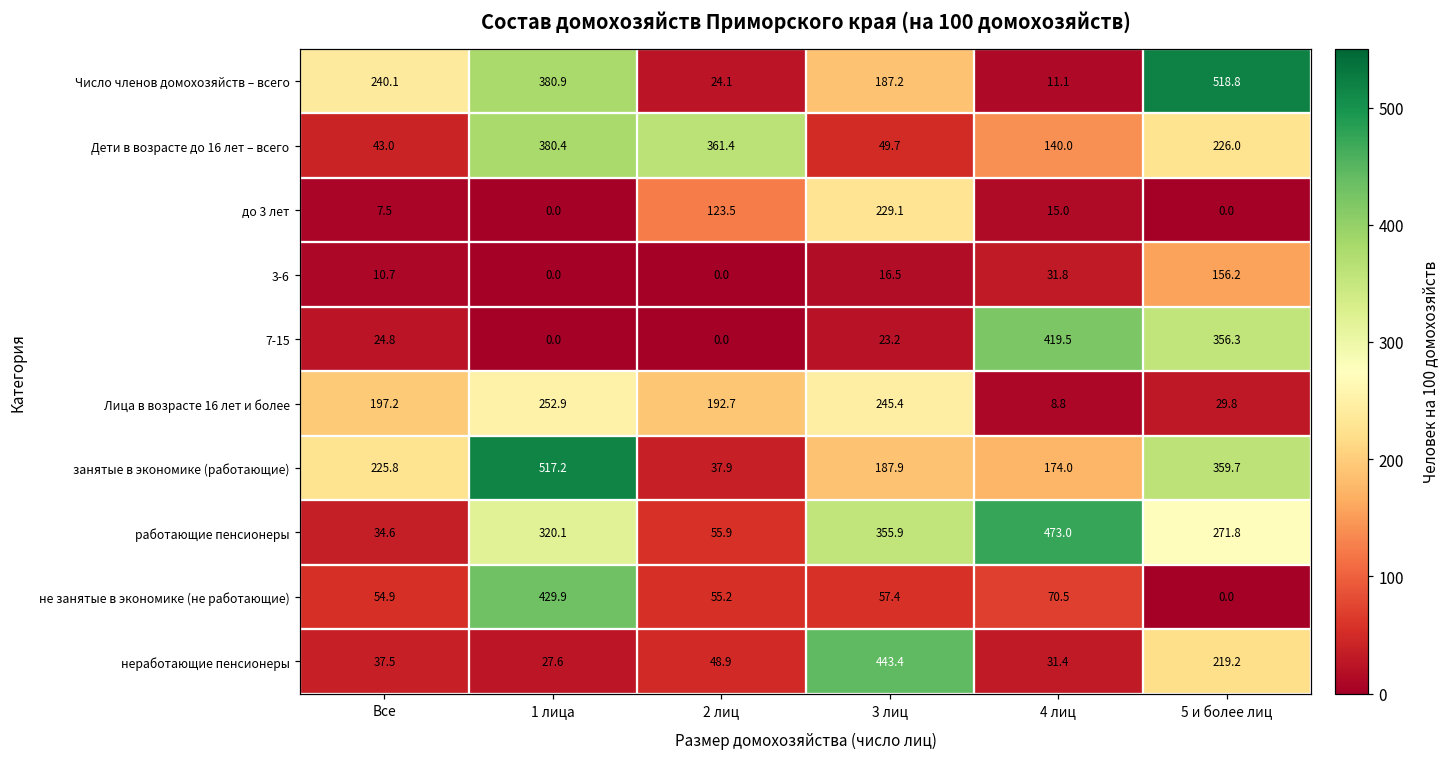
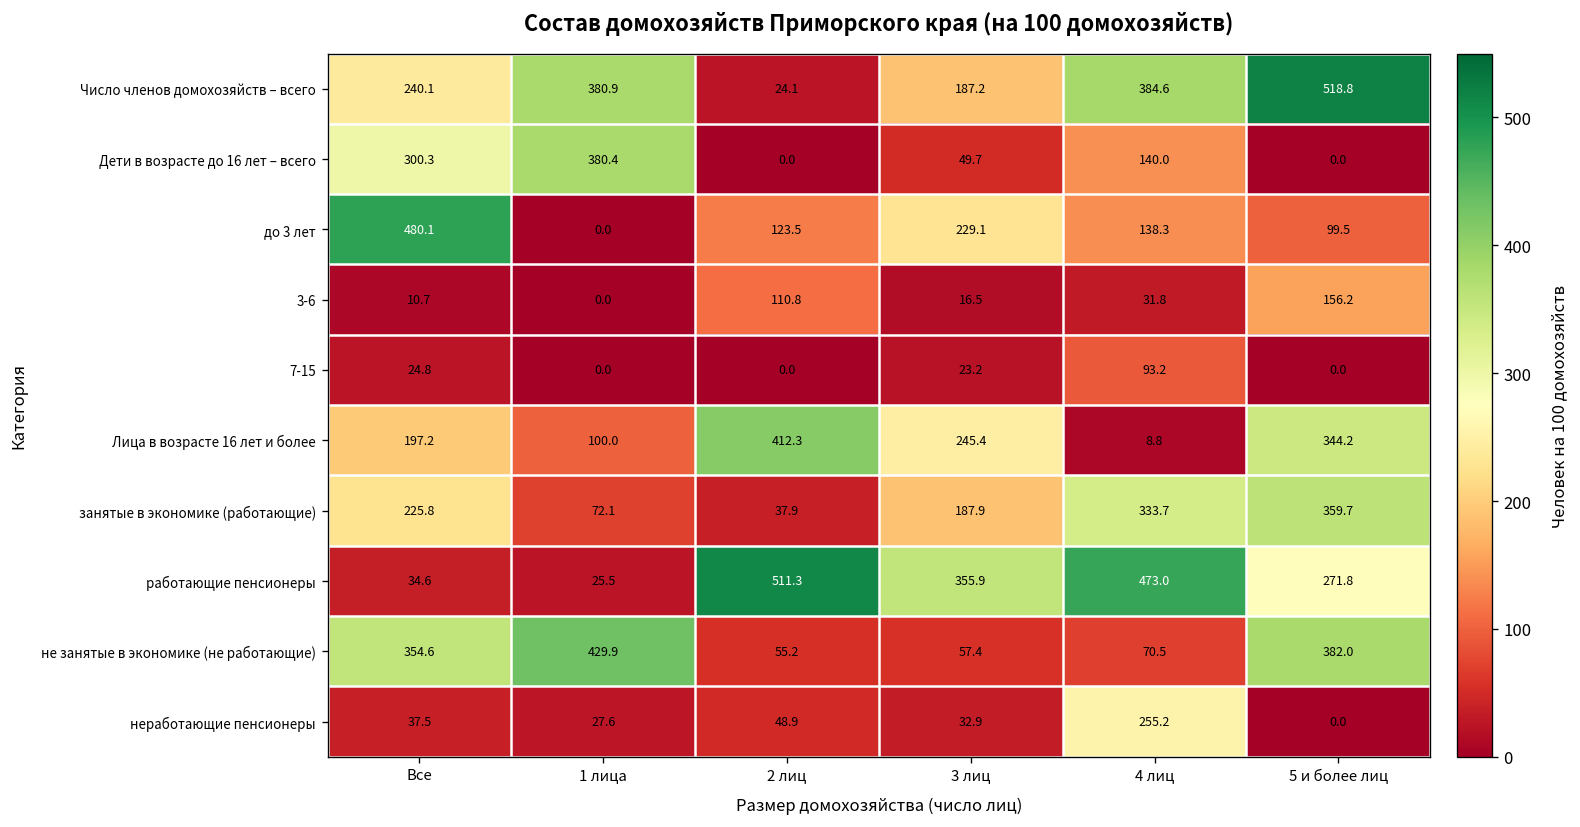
  {
    "Число членов домохозяйств – всего": {
      "Все": 240.1,
      "1 лица": 380.9,
      "2 лиц": 24.1,
      "3 лиц": 187.2,
-     "4 лиц": 11.1,
+     "4 лиц": 384.6,
      "5 и более лиц": 518.8
    },
    "Дети в возрасте до 16 лет – всего": {
-     "Все": 43.0,
+     "Все": 300.3,
      "1 лица": 380.4,
-     "2 лиц": 361.4,
+     "2 лиц": 0.0,
      "3 лиц": 49.7,
      "4 лиц": 140.0,
-     "5 и более лиц": 226.0
+     "5 и более лиц": 0.0
    },
    "до 3 лет": {
-     "Все": 7.5,
+     "Все": 480.1,
      "1 лица": 0.0,
      "2 лиц": 123.5,
      "3 лиц": 229.1,
-     "4 лиц": 15.0,
-     "5 и более лиц": 0.0
+     "4 лиц": 138.3,
+     "5 и более лиц": 99.5
    },
    "3-6": {
      "Все": 10.7,
      "1 лица": 0.0,
-     "2 лиц": 0.0,
+     "2 лиц": 110.8,
      "3 лиц": 16.5,
      "4 лиц": 31.8,
      "5 и более лиц": 156.2
    },
    "7-15": {
      "Все": 24.8,
      "1 лица": 0.0,
      "2 лиц": 0.0,
      "3 лиц": 23.2,
-     "4 лиц": 419.5,
-     "5 и более лиц": 356.3
+     "4 лиц": 93.2,
+     "5 и более лиц": 0.0
    },
    "Лица в возрасте 16 лет и более": {
      "Все": 197.2,
-     "1 лица": 252.9,
-     "2 лиц": 192.7,
+     "1 лица": 100.0,
+     "2 лиц": 412.3,
      "3 лиц": 245.4,
      "4 лиц": 8.8,
-     "5 и более лиц": 29.8
+     "5 и более лиц": 344.2
    },
    "занятые в экономике (работающие)": {
      "Все": 225.8,
-     "1 лица": 517.2,
+     "1 лица": 72.1,
      "2 лиц": 37.9,
      "3 лиц": 187.9,
-     "4 лиц": 174.0,
+     "4 лиц": 333.7,
      "5 и более лиц": 359.7
    },
    "работающие пенсионеры": {
      "Все": 34.6,
-     "1 лица": 320.1,
-     "2 лиц": 55.9,
+     "1 лица": 25.5,
+     "2 лиц": 511.3,
      "3 лиц": 355.9,
      "4 лиц": 473.0,
      "5 и более лиц": 271.8
    },
    "не занятые в экономике (не работающие)": {
-     "Все": 54.9,
+     "Все": 354.6,
      "1 лица": 429.9,
      "2 лиц": 55.2,
      "3 лиц": 57.4,
      "4 лиц": 70.5,
-     "5 и более лиц": 0.0
+     "5 и более лиц": 382.0
    },
    "неработающие пенсионеры": {
      "Все": 37.5,
      "1 лица": 27.6,
      "2 лиц": 48.9,
-     "3 лиц": 443.4,
-     "4 лиц": 31.4,
-     "5 и более лиц": 219.2
+     "3 лиц": 32.9,
+     "4 лиц": 255.2,
+     "5 и более лиц": 0.0
    }
  }
